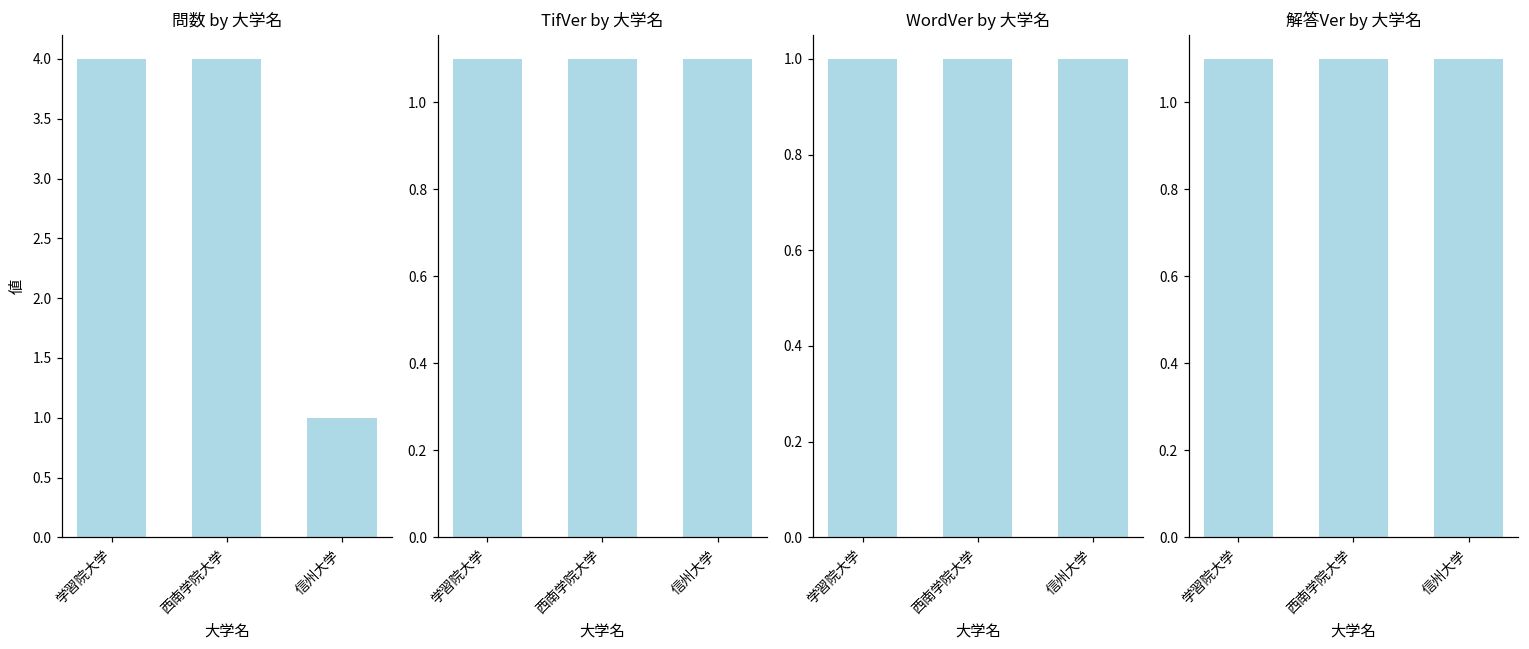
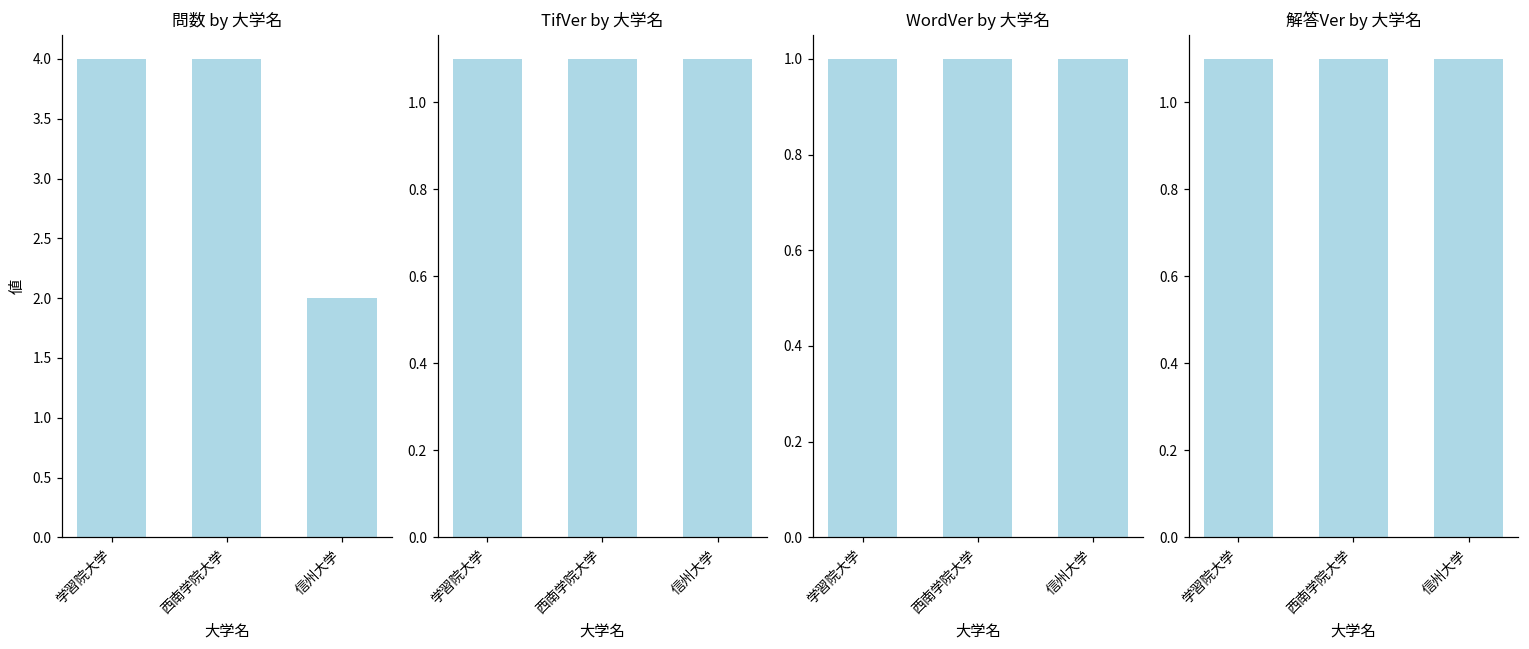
  {
    "問数 by 大学名": {
      "学習院大学": 4,
      "西南学院大学": 4,
-     "信州大学": 1
+     "信州大学": 2
    },
    "TifVer by 大学名": {
      "学習院大学": 1.10,
      "西南学院大学": 1.10,
      "信州大学": 1.10
    },
    "WordVer by 大学名": {
      "学習院大学": 1.00,
      "西南学院大学": 1.00,
      "信州大学": 1.00
    },
    "解答Ver by 大学名": {
      "学習院大学": 1.10,
      "西南学院大学": 1.10,
      "信州大学": 1.10
    }
  }
